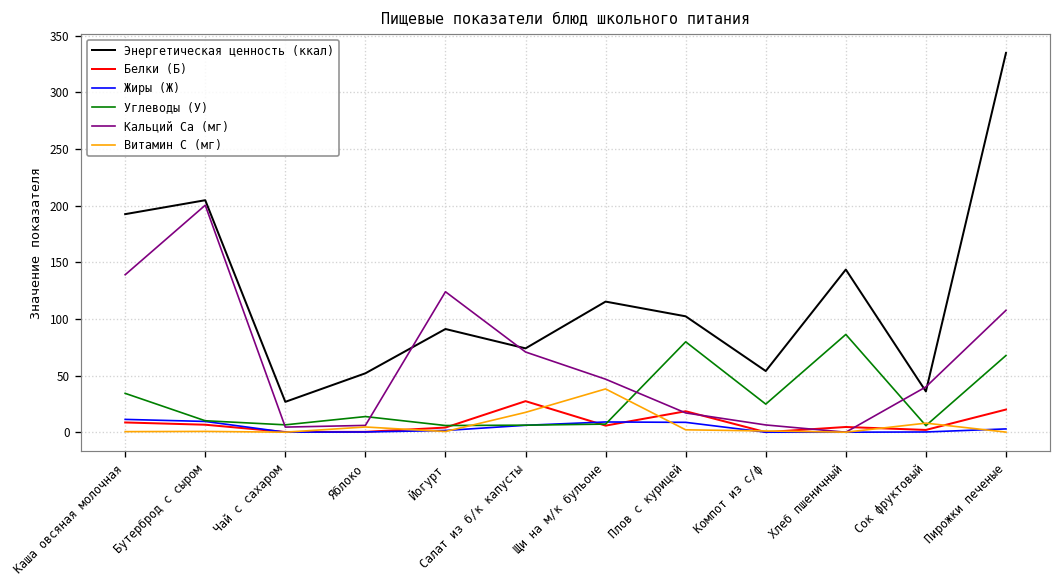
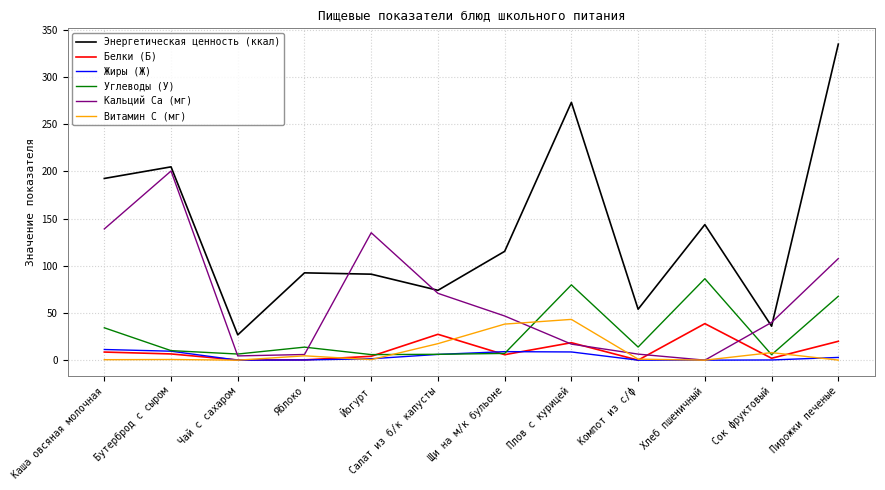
  {
    "Энергетическая ценность (ккал)": {
      "Каша овсяная молочная": 190,
      "Бутерброд с сыром": 200,
      "Чай с сахаром": 30,
-     "Яблоко": 50,
+     "Яблоко": 90,
      "Йогурт": 90,
      "Салат из б/к капусты": 70,
      "Щи на м/к бульоне": 120,
-     "Плов с курицей": 100,
+     "Плов с курицей": 270,
      "Компот из с/ф": 50,
      "Хлеб пшеничный": 140,
      "Сок фруктовый": 40,
      "Пирожки печеные": 330
    },
    "Белки (Б)": {
      "Бутерброд с сыром": 10,
      "Салат из б/к капусты": 30,
-     "Хлеб пшеничный": 0,
+     "Хлеб пшеничный": 40,
      "Пирожки печеные": 20
    },
    "Жиры (Ж)": {
      "Плов с курицей": 10,
      "Пирожки печеные": 0
    },
    "Углеводы (У)": {
      "Каша овсяная молочная": 30,
      "Яблоко": 10,
      "Плов с курицей": 80,
-     "Компот из с/ф": 20,
+     "Компот из с/ф": 10,
      "Хлеб пшеничный": 90,
      "Пирожки печеные": 70
    },
    "Кальций Ca (мг)": {
      "Каша овсяная молочная": 140,
      "Бутерброд с сыром": 200,
-     "Йогурт": 120,
+     "Йогурт": 140,
      "Салат из б/к капусты": 70,
      "Щи на м/к бульоне": 50,
      "Компот из с/ф": 10,
      "Сок фруктовый": 40,
      "Пирожки печеные": 110
    },
    "Витамин С (мг)": {
      "Каша овсяная молочная": 0,
      "Бутерброд с сыром": 0,
      "Салат из б/к капусты": 20,
      "Щи на м/к бульоне": 40,
-     "Плов с курицей": 0,
+     "Плов с курицей": 40,
      "Пирожки печеные": 0
    }
  }
